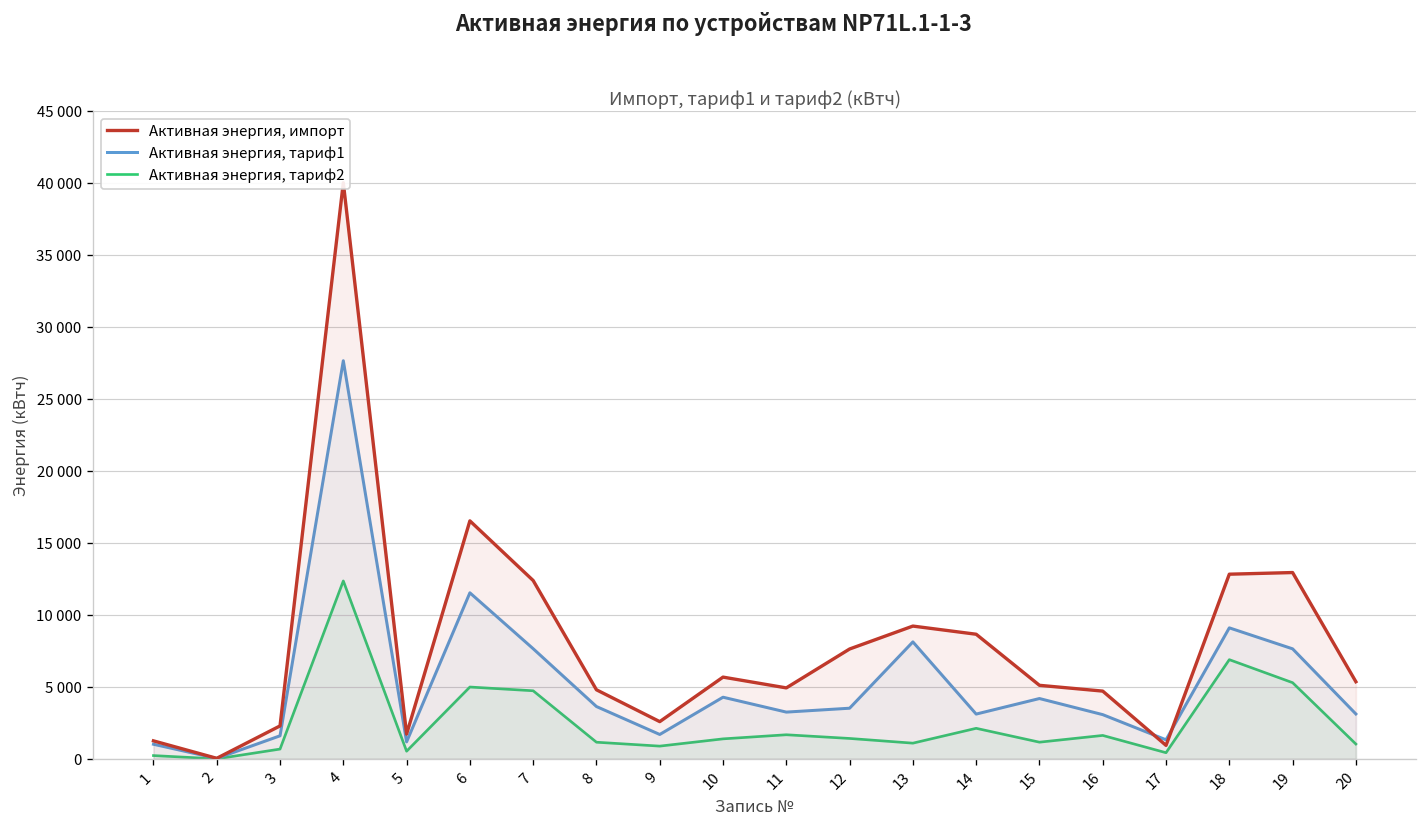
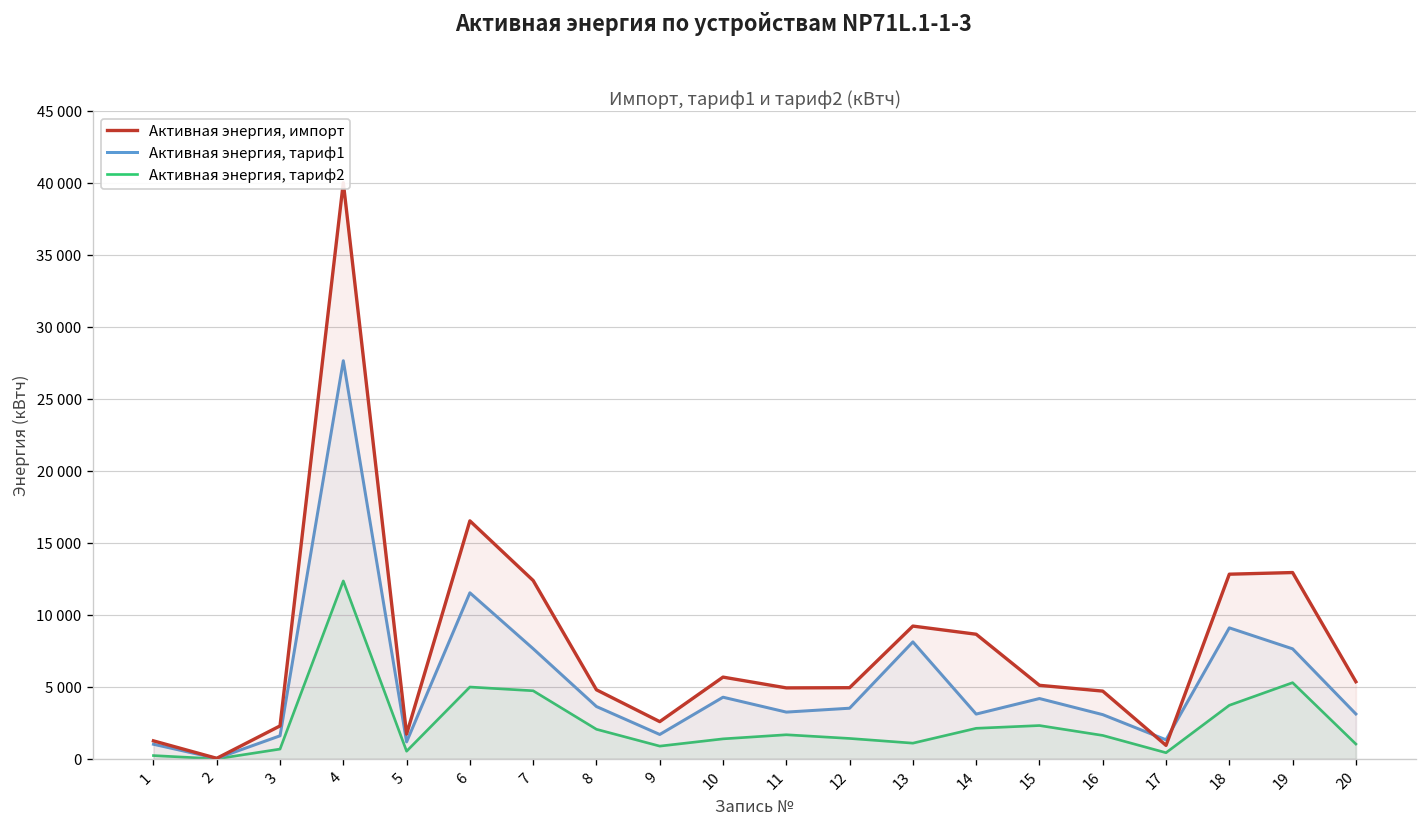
  {
    "Активная энергия, импорт": {
      "1": 1300,
      "3": 2300,
      "5": 1700,
      "6": 16500,
      "7": 12400,
      "8": 4800,
      "9": 2600,
      "10": 5700,
      "11": 4900,
-     "12": 7600,
+     "12": 4900,
      "13": 9200,
      "14": 8700,
      "15": 5100,
      "16": 4700,
      "17": 900,
      "18": 12800,
      "19": 12900,
      "20": 5400
    },
    "Активная энергия, тариф1": {
      "1": 1000,
      "3": 1600,
      "4": 27700,
      "5": 1200,
      "6": 11500,
      "7": 7700,
      "8": 3600,
      "9": 1700,
      "10": 4300,
      "11": 3300,
      "12": 3500,
      "13": 8100,
      "14": 3100,
      "15": 4200,
      "16": 3100,
      "17": 1300,
      "18": 9100,
      "19": 7600,
      "20": 3100
    },
    "Активная энергия, тариф2": {
      "1": 200,
      "3": 700,
      "4": 12400,
      "5": 500,
      "6": 5000,
      "7": 4700,
-     "8": 1200,
+     "8": 2100,
      "9": 900,
      "10": 1400,
      "11": 1700,
      "12": 1400,
      "13": 1100,
      "14": 2100,
-     "15": 1200,
+     "15": 2300,
      "16": 1600,
      "17": 400,
-     "18": 6900,
+     "18": 3700,
      "19": 5300,
      "20": 1000
    }
  }
